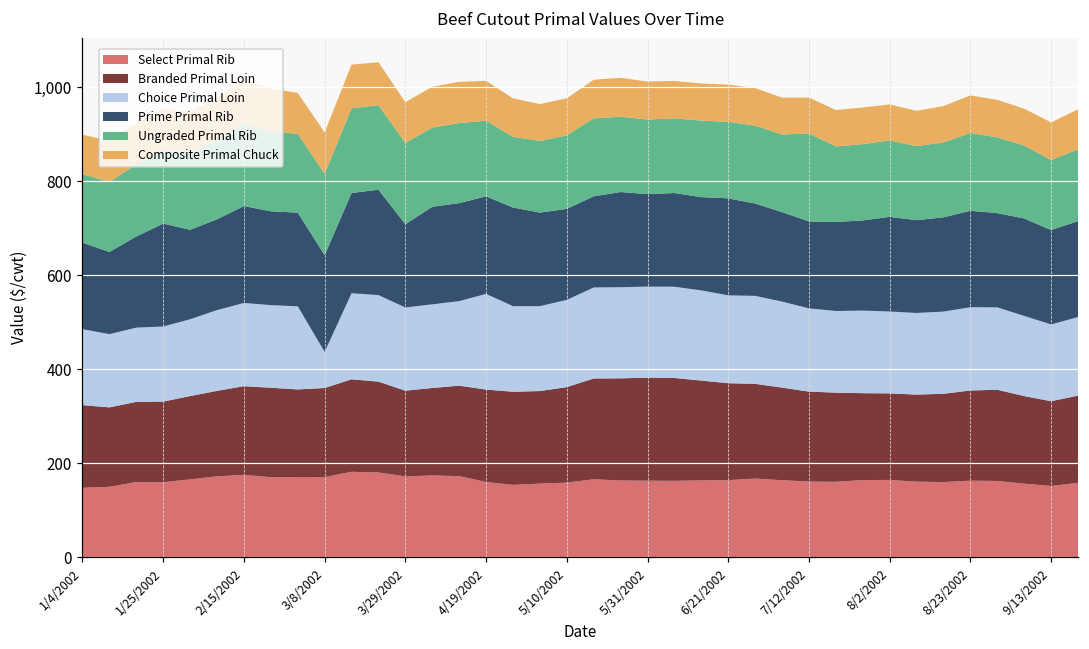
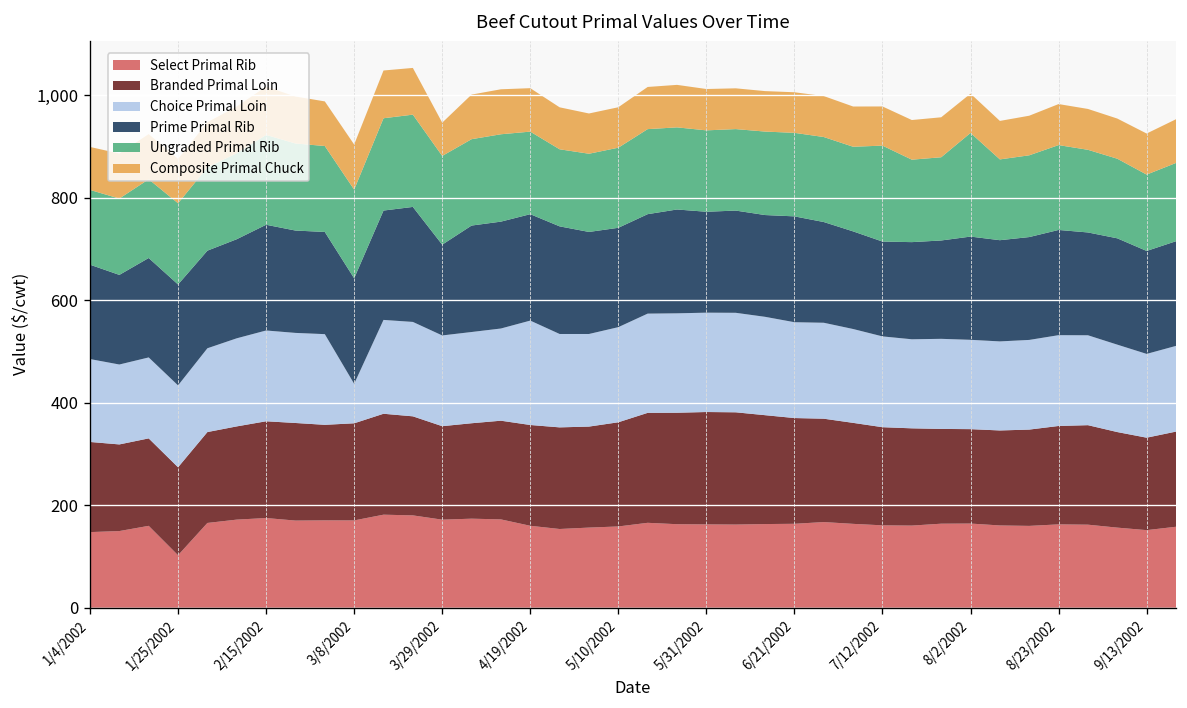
  {
    "Select Primal Rib": {
      "1/4/2002": 150,
-     "1/25/2002": 160,
+     "1/25/2002": 100,
      "2/15/2002": 180,
      "3/8/2002": 170,
      "3/29/2002": 170,
      "4/19/2002": 160,
      "5/10/2002": 160,
      "5/31/2002": 160,
      "6/21/2002": 160,
      "7/12/2002": 160,
      "8/2/2002": 160,
      "8/23/2002": 160,
      "9/13/2002": 150
    },
    "Branded Primal Loin": {
      "1/4/2002": 180,
      "1/25/2002": 170,
      "2/15/2002": 190,
      "3/8/2002": 190,
      "3/29/2002": 180,
      "4/19/2002": 200,
      "5/10/2002": 200,
      "5/31/2002": 220,
      "6/21/2002": 210,
      "7/12/2002": 190,
      "8/2/2002": 180,
      "8/23/2002": 190,
      "9/13/2002": 180
    },
    "Choice Primal Loin": {
      "1/4/2002": 160,
      "1/25/2002": 160,
      "2/15/2002": 180,
      "3/8/2002": 80,
      "3/29/2002": 180,
      "4/19/2002": 200,
      "5/10/2002": 190,
      "5/31/2002": 190,
      "6/21/2002": 190,
      "7/12/2002": 180,
      "8/2/2002": 170,
      "8/23/2002": 180,
      "9/13/2002": 160
    },
    "Prime Primal Rib": {
      "1/4/2002": 180,
-     "1/25/2002": 220,
+     "1/25/2002": 200,
      "2/15/2002": 210,
      "3/8/2002": 210,
      "3/29/2002": 180,
      "4/19/2002": 210,
      "5/10/2002": 190,
      "5/31/2002": 200,
      "6/21/2002": 210,
      "7/12/2002": 190,
      "8/2/2002": 200,
      "8/23/2002": 210,
      "9/13/2002": 200
    },
    "Ungraded Primal Rib": {
      "1/4/2002": 150,
      "3/8/2002": 170,
      "3/29/2002": 170,
      "4/19/2002": 160,
      "5/10/2002": 160,
      "5/31/2002": 160,
      "6/21/2002": 160,
      "7/12/2002": 190,
-     "8/2/2002": 160,
+     "8/2/2002": 200,
      "8/23/2002": 170,
      "9/13/2002": 150
    },
    "Composite Primal Chuck": {
      "1/4/2002": 80,
      "3/8/2002": 90,
-     "3/29/2002": 90,
+     "3/29/2002": 60,
      "4/19/2002": 80,
      "5/10/2002": 80,
      "5/31/2002": 80,
      "6/21/2002": 80,
      "7/12/2002": 80,
      "8/2/2002": 80,
      "8/23/2002": 80,
      "9/13/2002": 80
    }
  }
